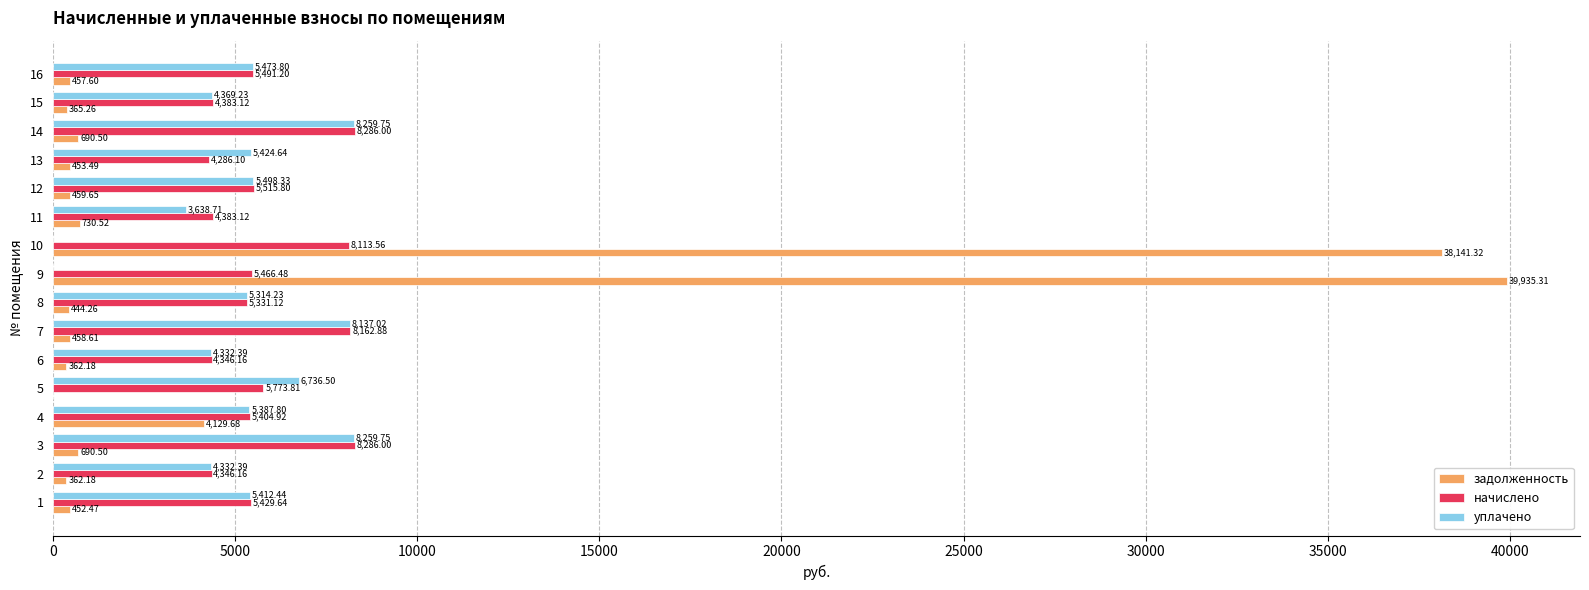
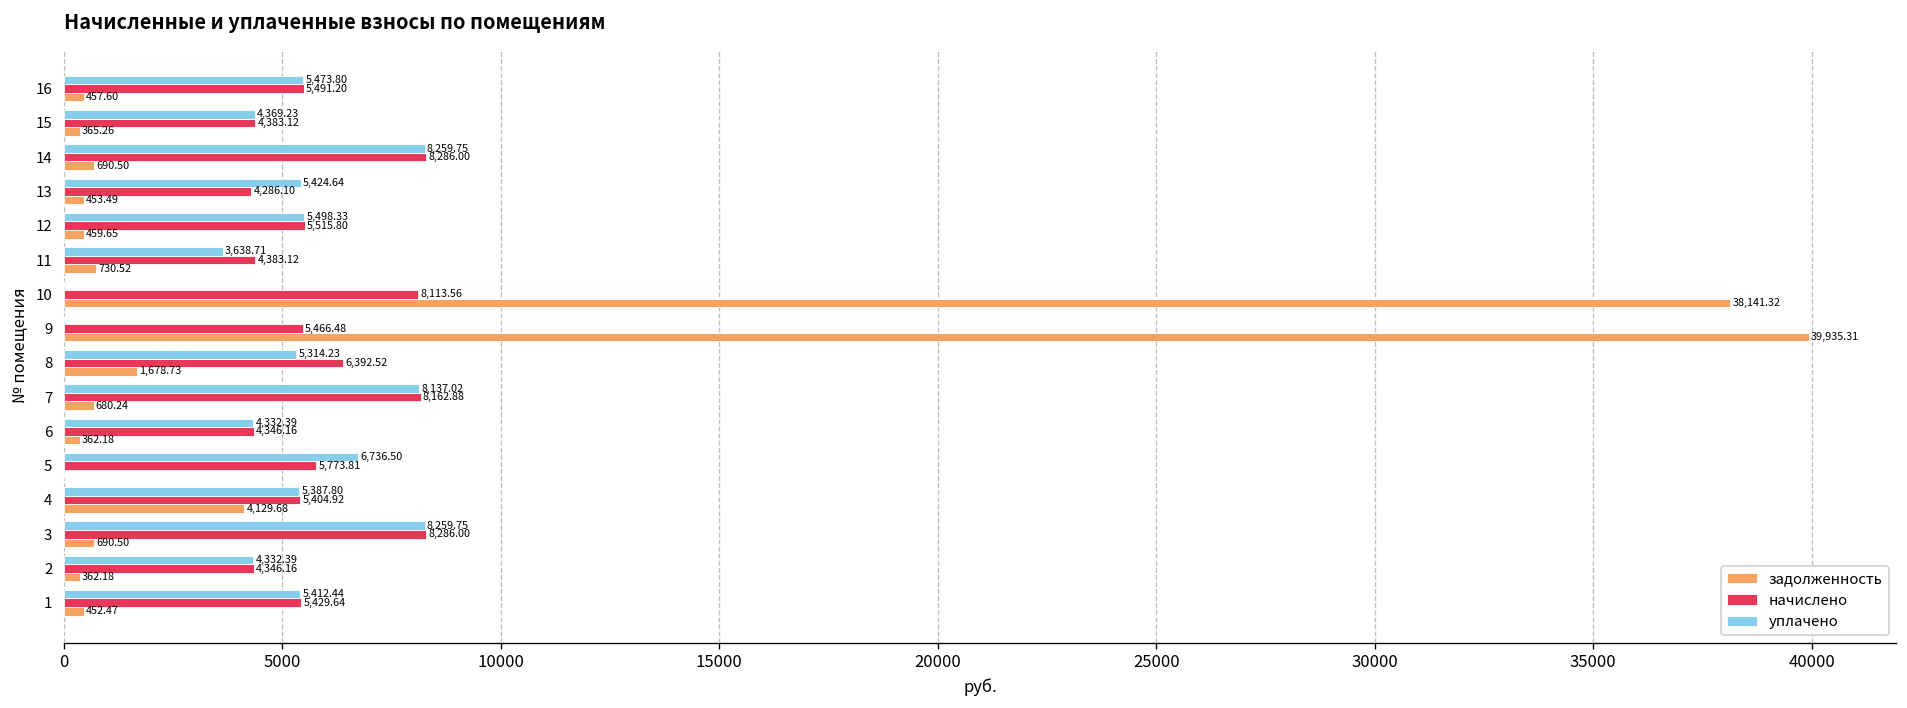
  {
    "задолженность": {
      "16": "457.60",
      "15": "365.26",
      "14": "690.50",
      "13": "453.49",
      "12": "459.65",
      "11": "730.52",
      "10": "38,141.32",
      "9": "39,935.31",
-     "8": "444.26",
-     "7": "458.61",
+     "8": "1,678.73",
+     "7": "680.24",
      "6": "362.18",
      "4": "4,129.68",
      "3": "690.50",
      "2": "362.18",
      "1": "452.47"
    },
    "начислено": {
      "13": "4,286.10",
      "11": "4,383.12",
      "10": "8,113.56",
      "9": "5,466.48",
-     "8": "5,331.12",
+     "8": "6,392.52",
      "5": "5,773.81"
    },
    "уплачено": {
      "13": "5,424.64",
      "11": "3,638.71",
      "8": "5,314.23",
      "5": "6,736.50"
    }
  }
